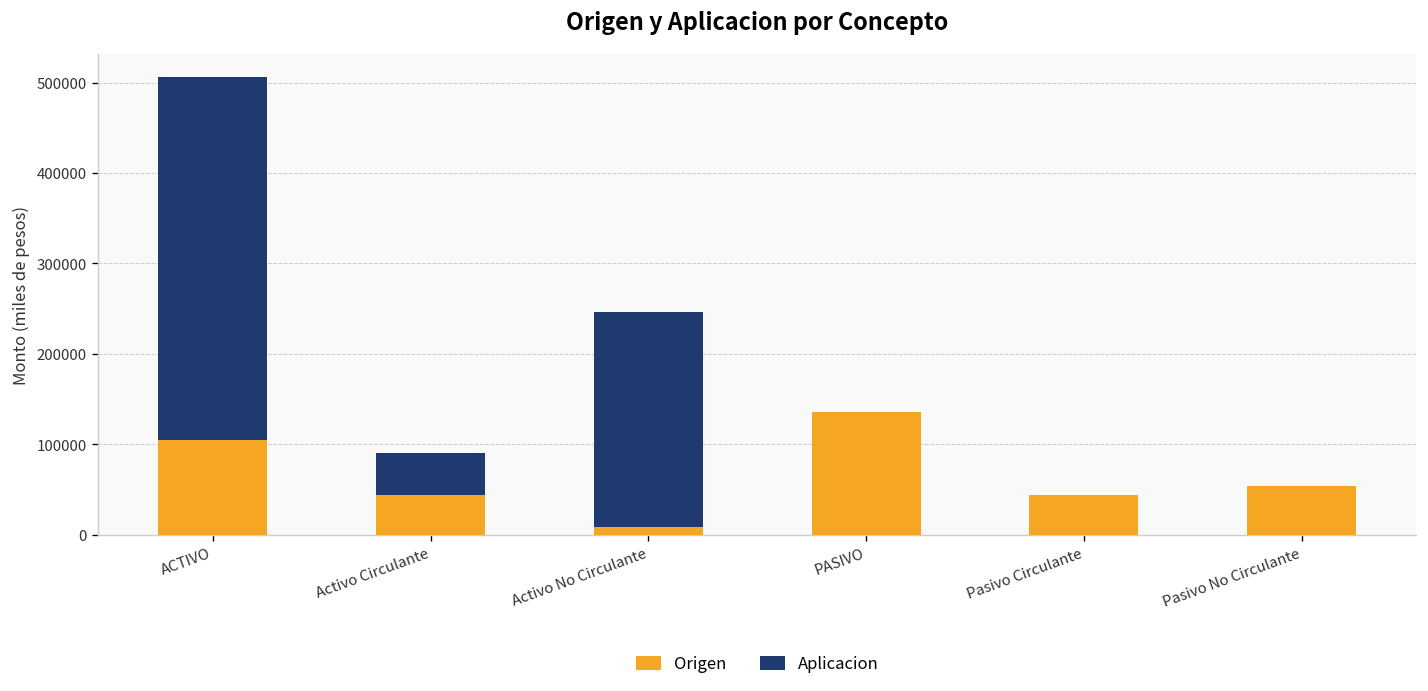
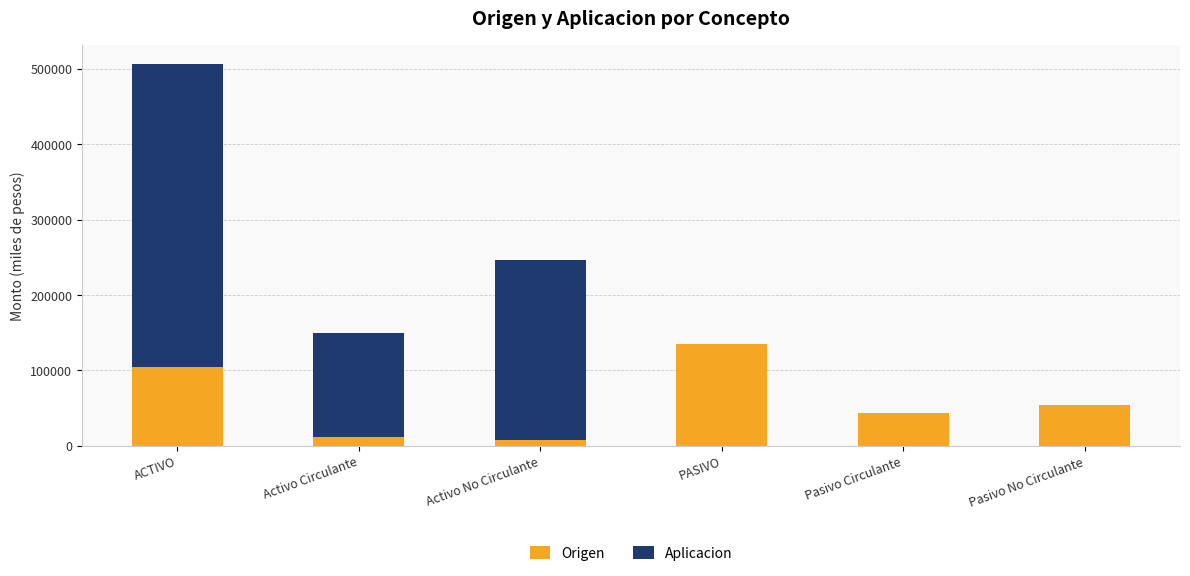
  {
    "Origen": {
      "ACTIVO": 100000,
-     "Activo Circulante": 40000,
+     "Activo Circulante": 10000,
      "Activo No Circulante": 10000,
      "PASIVO": 140000,
      "Pasivo Circulante": 40000,
      "Pasivo No Circulante": 50000
    },
    "Aplicacion": {
      "ACTIVO": 400000,
-     "Activo Circulante": 50000,
+     "Activo Circulante": 140000,
      "Activo No Circulante": 240000,
      "PASIVO": 0,
      "Pasivo Circulante": 0,
      "Pasivo No Circulante": 0
    }
  }
